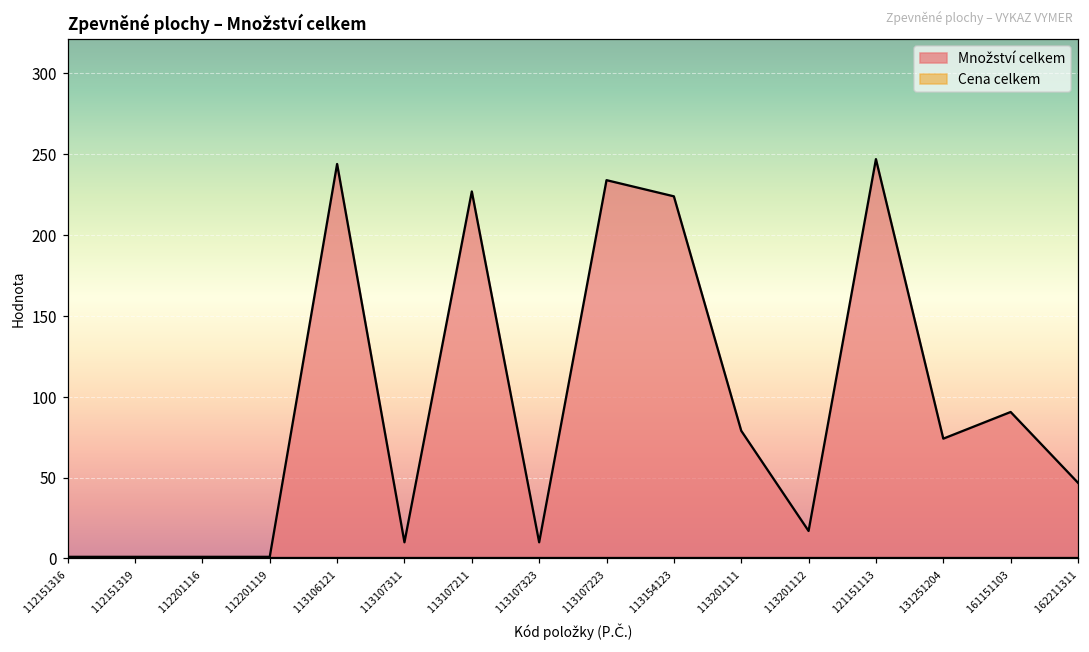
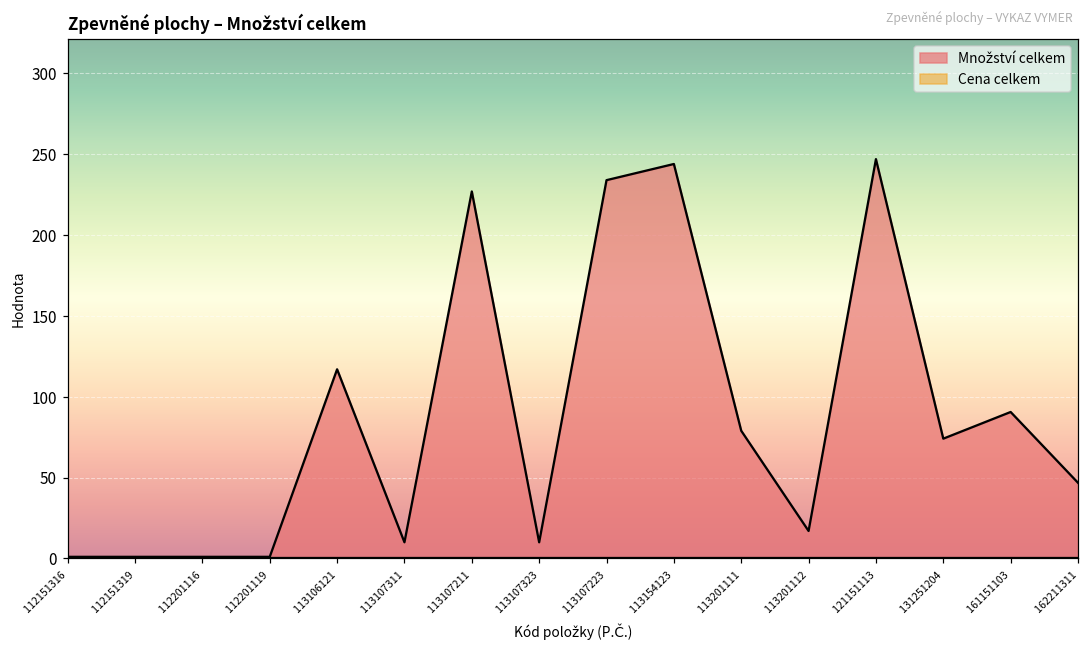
  {
    "Množství celkem": {
-     "113106121": 244,
+     "113106121": 117,
      "113107311": 10,
      "113107211": 227,
      "113107323": 10,
      "113107223": 234,
-     "113154123": 224,
+     "113154123": 244,
      "113201111": 79,
      "113201112": 17,
      "121151113": 247,
      "131251204": 74,
      "161151103": 91,
      "162211311": 47
    },
    "Cena celkem": {
      "113106121": 0,
      "113107311": 0,
      "113107211": 0,
      "113107323": 0,
      "113107223": 0,
      "113154123": 0,
      "113201111": 0,
      "113201112": 0,
      "121151113": 0,
      "131251204": 0,
      "161151103": 0,
      "162211311": 0
    }
  }
